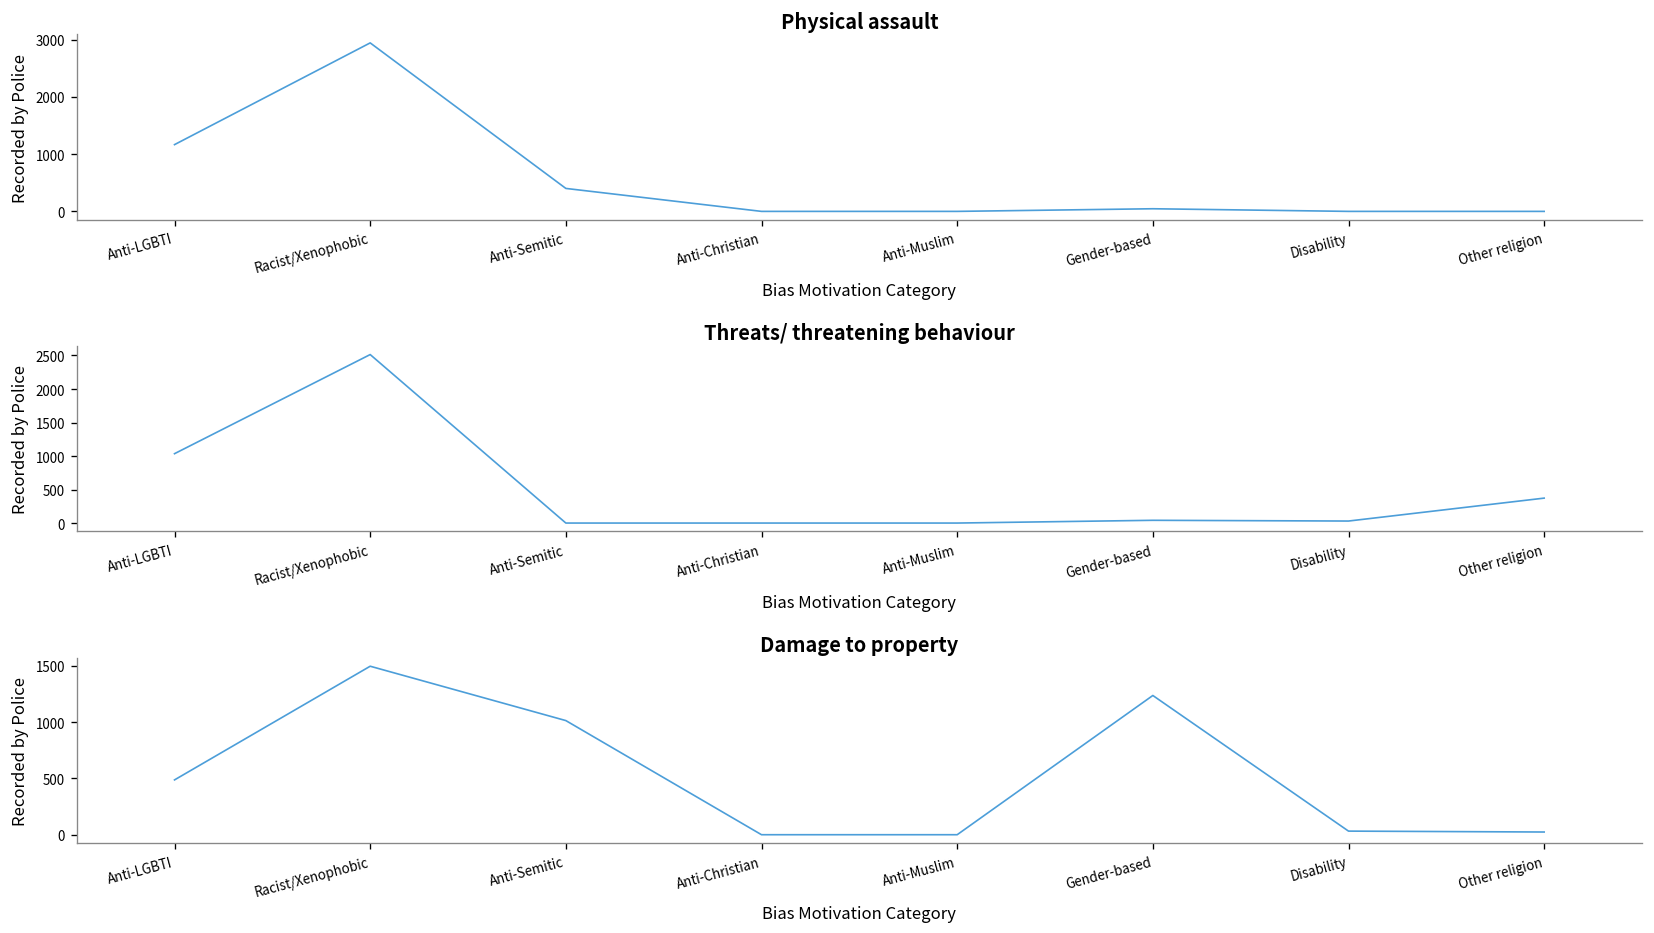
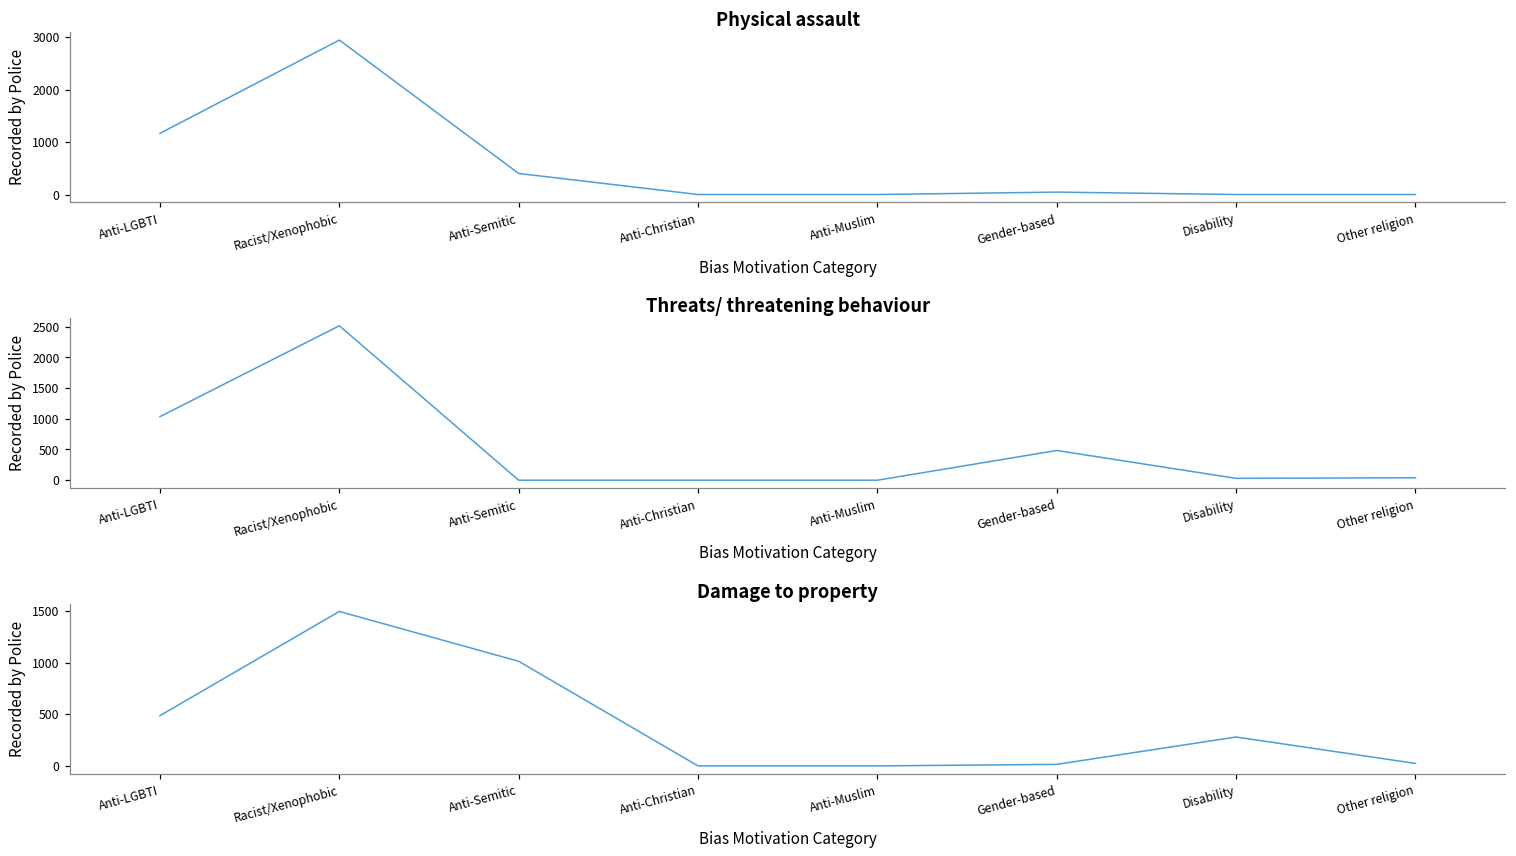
  {
    "Physical assault": {
      "Anti-LGBTI": 1200,
      "Racist/Xenophobic": 2900,
      "Anti-Semitic": 400,
      "Anti-Christian": 0,
      "Anti-Muslim": 0,
      "Gender-based": 0,
      "Disability": 0,
      "Other religion": 0
    },
    "Threats/ threatening behaviour": {
      "Anti-LGBTI": 1000,
      "Racist/Xenophobic": 2500,
      "Anti-Semitic": 0,
      "Anti-Christian": 0,
      "Anti-Muslim": 0,
-     "Gender-based": 0,
+     "Gender-based": 500,
      "Disability": 0,
-     "Other religion": 400
+     "Other religion": 0
    },
    "Damage to property": {
      "Anti-LGBTI": 500,
      "Racist/Xenophobic": 1500,
      "Anti-Semitic": 1000,
      "Anti-Christian": 0,
      "Anti-Muslim": 0,
-     "Gender-based": 1200,
-     "Disability": 0,
+     "Gender-based": 0,
+     "Disability": 300,
      "Other religion": 0
    }
  }
